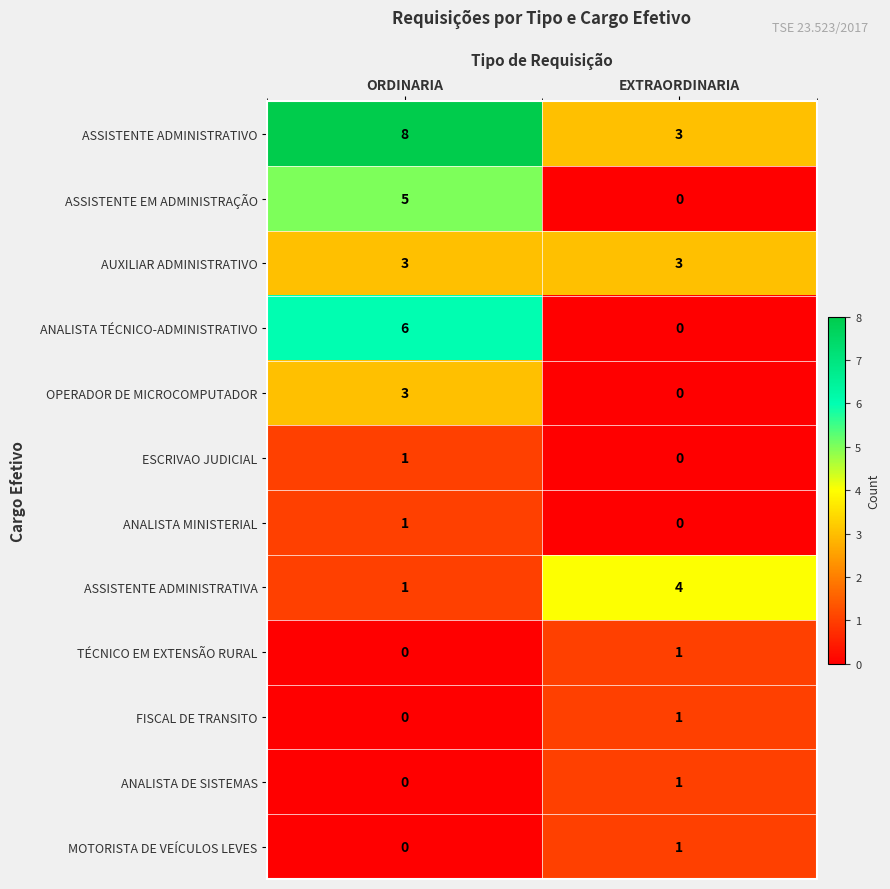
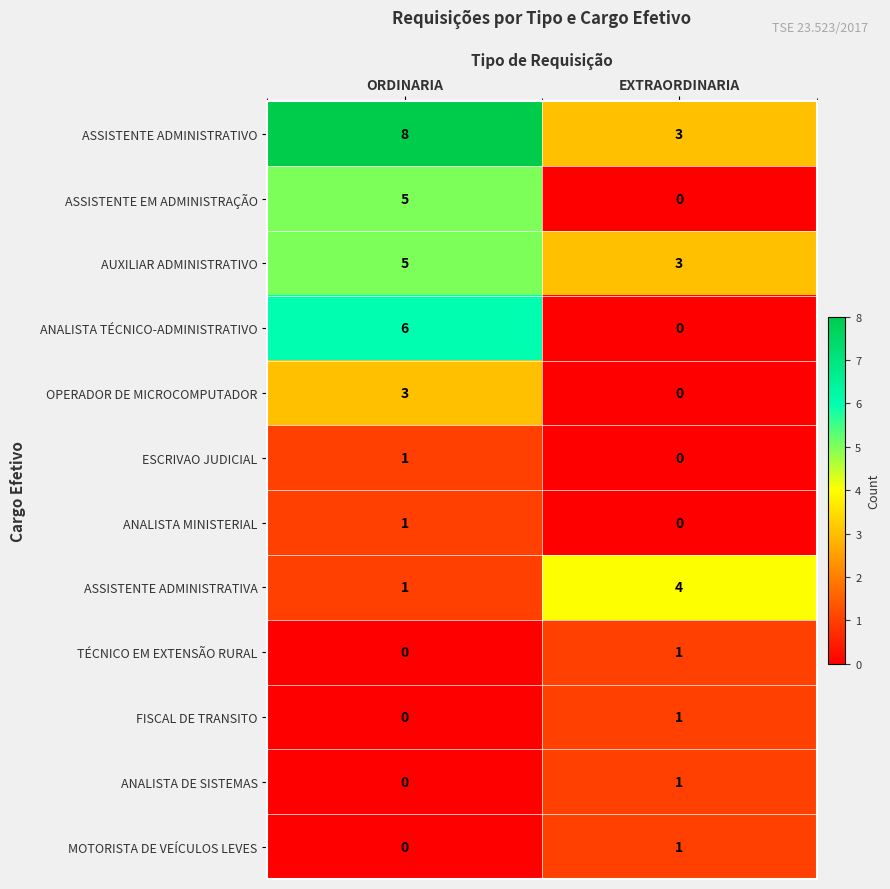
  {
    "ASSISTENTE ADMINISTRATIVO": {
      "ORDINARIA": 8,
      "EXTRAORDINARIA": 3
    },
    "ASSISTENTE EM ADMINISTRAÇÃO": {
      "ORDINARIA": 5,
      "EXTRAORDINARIA": 0
    },
    "AUXILIAR ADMINISTRATIVO": {
-     "ORDINARIA": 3,
+     "ORDINARIA": 5,
      "EXTRAORDINARIA": 3
    },
    "ANALISTA TÉCNICO-ADMINISTRATIVO": {
      "ORDINARIA": 6,
      "EXTRAORDINARIA": 0
    },
    "OPERADOR DE MICROCOMPUTADOR": {
      "ORDINARIA": 3,
      "EXTRAORDINARIA": 0
    },
    "ESCRIVAO JUDICIAL": {
      "ORDINARIA": 1,
      "EXTRAORDINARIA": 0
    },
    "ANALISTA MINISTERIAL": {
      "ORDINARIA": 1,
      "EXTRAORDINARIA": 0
    },
    "ASSISTENTE ADMINISTRATIVA": {
      "ORDINARIA": 1,
      "EXTRAORDINARIA": 4
    },
    "TÉCNICO EM EXTENSÃO RURAL": {
      "ORDINARIA": 0,
      "EXTRAORDINARIA": 1
    },
    "FISCAL DE TRANSITO": {
      "ORDINARIA": 0,
      "EXTRAORDINARIA": 1
    },
    "ANALISTA DE SISTEMAS": {
      "ORDINARIA": 0,
      "EXTRAORDINARIA": 1
    },
    "MOTORISTA DE VEÍCULOS LEVES": {
      "ORDINARIA": 0,
      "EXTRAORDINARIA": 1
    }
  }
